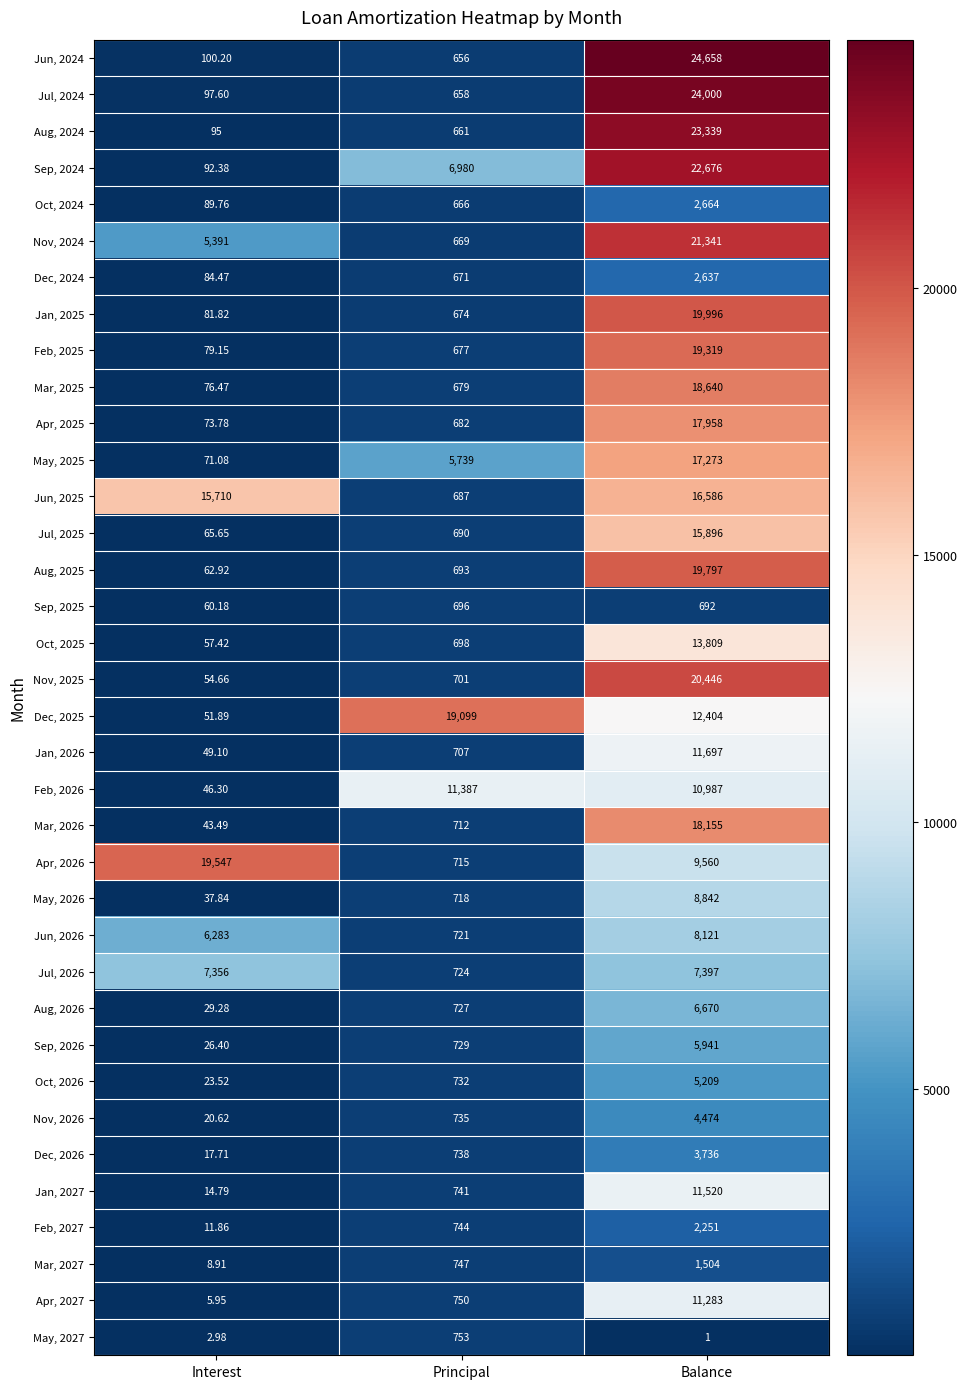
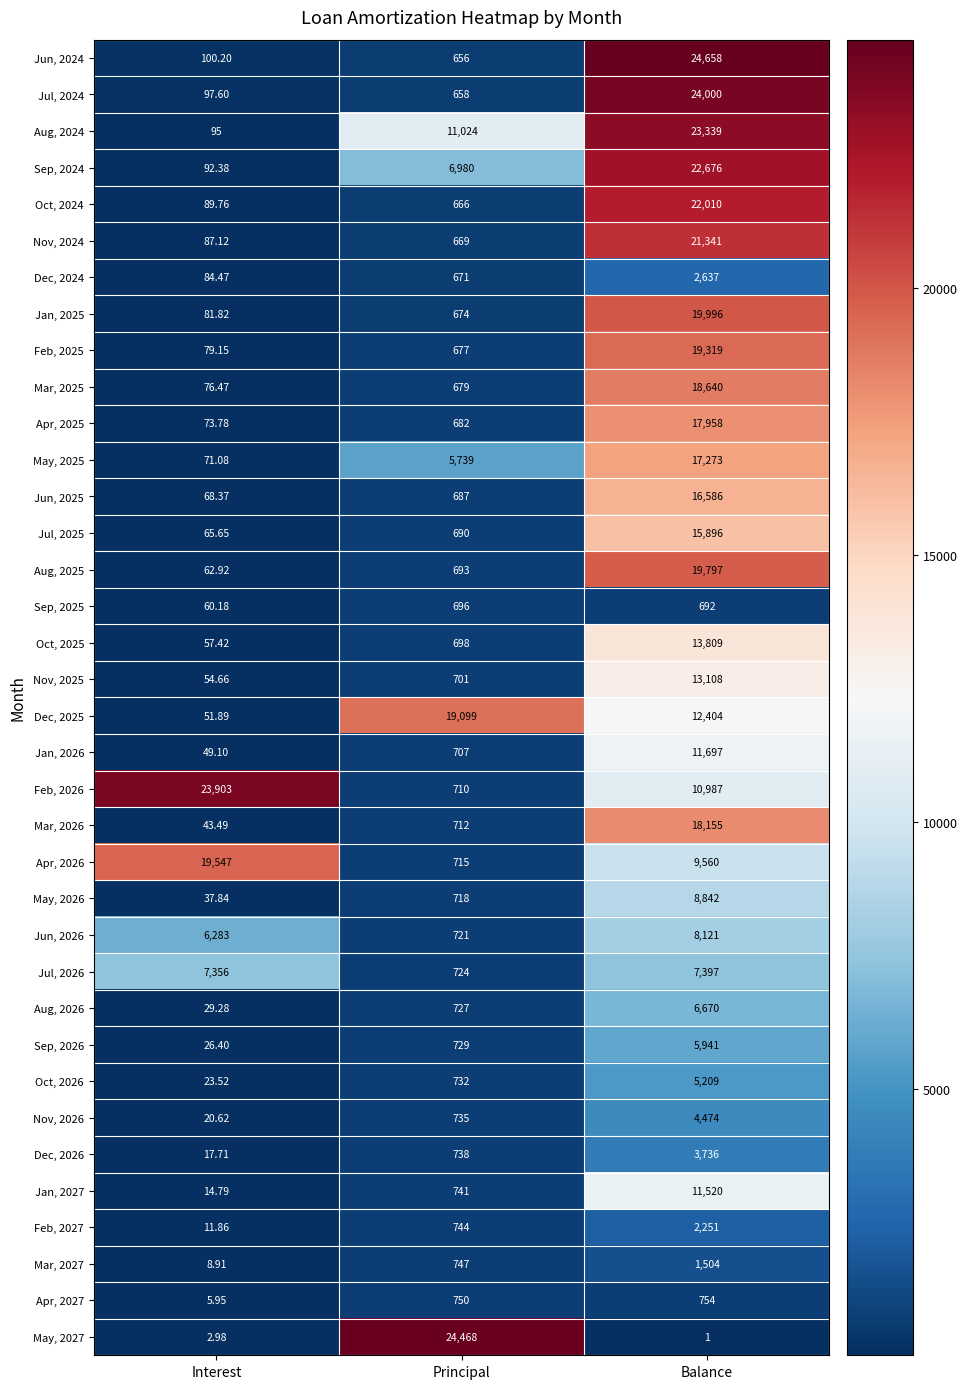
  {
    "Jun, 2024": {
      "Interest": "100.20",
      "Principal": "656",
      "Balance": "24,658"
    },
    "Jul, 2024": {
      "Interest": "97.60",
      "Principal": "658",
      "Balance": "24,000"
    },
    "Aug, 2024": {
      "Interest": "95",
-     "Principal": "661",
+     "Principal": "11,024",
      "Balance": "23,339"
    },
    "Sep, 2024": {
      "Interest": "92.38",
      "Principal": "6,980",
      "Balance": "22,676"
    },
    "Oct, 2024": {
      "Interest": "89.76",
      "Principal": "666",
-     "Balance": "2,664"
+     "Balance": "22,010"
    },
    "Nov, 2024": {
-     "Interest": "5,391",
+     "Interest": "87.12",
      "Principal": "669",
      "Balance": "21,341"
    },
    "Dec, 2024": {
      "Interest": "84.47",
      "Principal": "671",
      "Balance": "2,637"
    },
    "Jan, 2025": {
      "Interest": "81.82",
      "Principal": "674",
      "Balance": "19,996"
    },
    "Feb, 2025": {
      "Interest": "79.15",
      "Principal": "677",
      "Balance": "19,319"
    },
    "Mar, 2025": {
      "Interest": "76.47",
      "Principal": "679",
      "Balance": "18,640"
    },
    "Apr, 2025": {
      "Interest": "73.78",
      "Principal": "682",
      "Balance": "17,958"
    },
    "May, 2025": {
      "Interest": "71.08",
      "Principal": "5,739",
      "Balance": "17,273"
    },
    "Jun, 2025": {
-     "Interest": "15,710",
+     "Interest": "68.37",
      "Principal": "687",
      "Balance": "16,586"
    },
    "Jul, 2025": {
      "Interest": "65.65",
      "Principal": "690",
      "Balance": "15,896"
    },
    "Aug, 2025": {
      "Interest": "62.92",
      "Principal": "693",
      "Balance": "19,797"
    },
    "Sep, 2025": {
      "Interest": "60.18",
      "Principal": "696",
      "Balance": "692"
    },
    "Oct, 2025": {
      "Interest": "57.42",
      "Principal": "698",
      "Balance": "13,809"
    },
    "Nov, 2025": {
      "Interest": "54.66",
      "Principal": "701",
-     "Balance": "20,446"
+     "Balance": "13,108"
    },
    "Dec, 2025": {
      "Interest": "51.89",
      "Principal": "19,099",
      "Balance": "12,404"
    },
    "Jan, 2026": {
      "Interest": "49.10",
      "Principal": "707",
      "Balance": "11,697"
    },
    "Feb, 2026": {
-     "Interest": "46.30",
-     "Principal": "11,387",
+     "Interest": "23,903",
+     "Principal": "710",
      "Balance": "10,987"
    },
    "Mar, 2026": {
      "Interest": "43.49",
      "Principal": "712",
      "Balance": "18,155"
    },
    "Apr, 2026": {
      "Interest": "19,547",
      "Principal": "715",
      "Balance": "9,560"
    },
    "May, 2026": {
      "Interest": "37.84",
      "Principal": "718",
      "Balance": "8,842"
    },
    "Jun, 2026": {
      "Interest": "6,283",
      "Principal": "721",
      "Balance": "8,121"
    },
    "Jul, 2026": {
      "Interest": "7,356",
      "Principal": "724",
      "Balance": "7,397"
    },
    "Aug, 2026": {
      "Interest": "29.28",
      "Principal": "727",
      "Balance": "6,670"
    },
    "Sep, 2026": {
      "Interest": "26.40",
      "Principal": "729",
      "Balance": "5,941"
    },
    "Oct, 2026": {
      "Interest": "23.52",
      "Principal": "732",
      "Balance": "5,209"
    },
    "Nov, 2026": {
      "Interest": "20.62",
      "Principal": "735",
      "Balance": "4,474"
    },
    "Dec, 2026": {
      "Interest": "17.71",
      "Principal": "738",
      "Balance": "3,736"
    },
    "Jan, 2027": {
      "Interest": "14.79",
      "Principal": "741",
      "Balance": "11,520"
    },
    "Feb, 2027": {
      "Interest": "11.86",
      "Principal": "744",
      "Balance": "2,251"
    },
    "Mar, 2027": {
      "Interest": "8.91",
      "Principal": "747",
      "Balance": "1,504"
    },
    "Apr, 2027": {
      "Interest": "5.95",
      "Principal": "750",
-     "Balance": "11,283"
+     "Balance": "754"
    },
    "May, 2027": {
      "Interest": "2.98",
-     "Principal": "753",
+     "Principal": "24,468",
      "Balance": "1"
    }
  }
